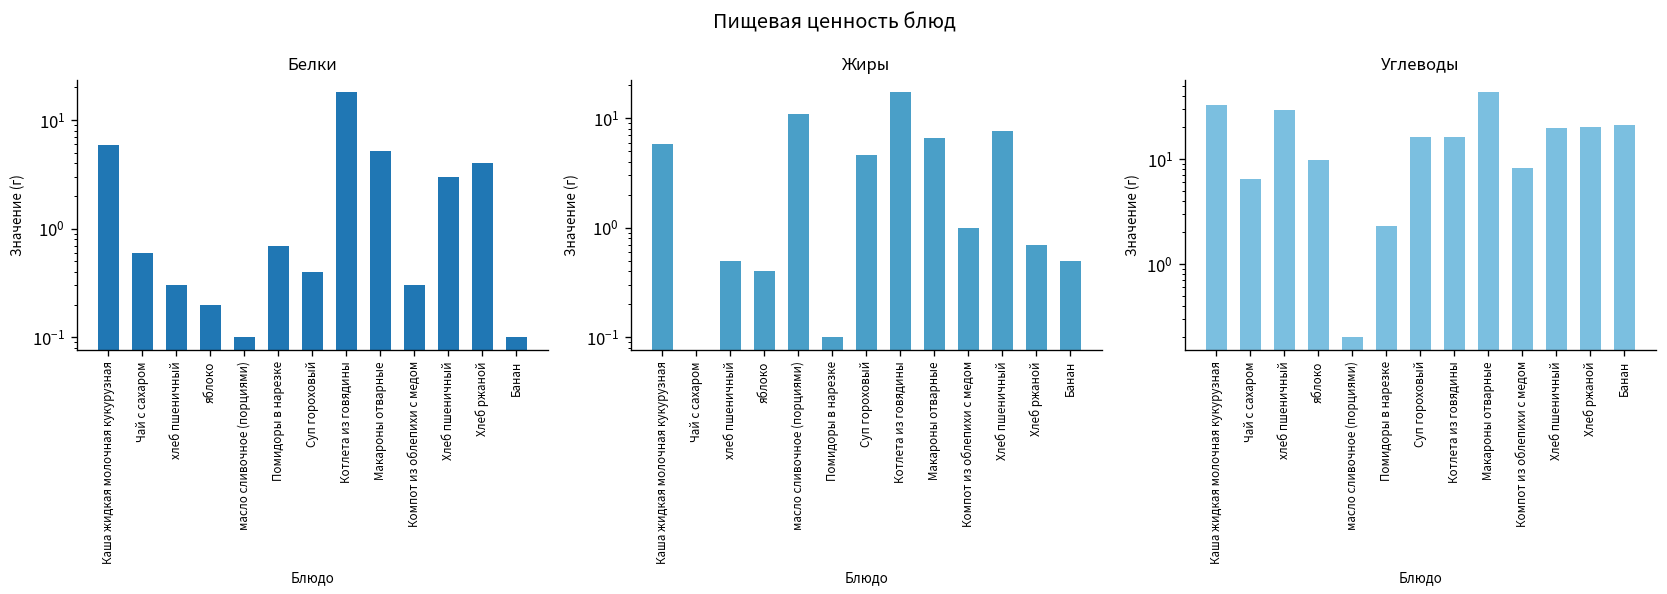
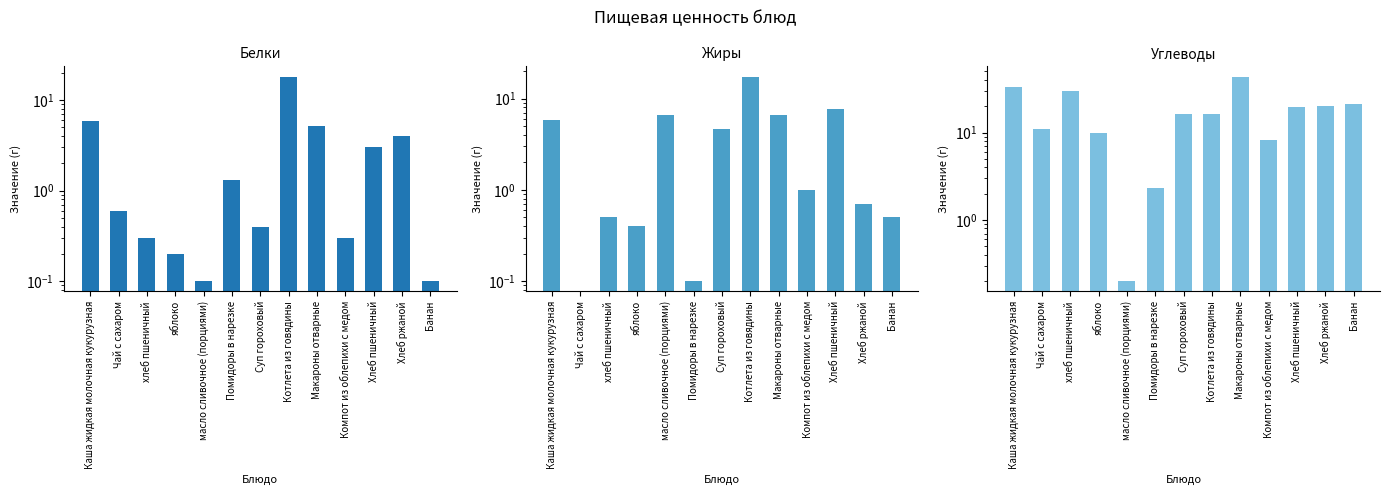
  {
    "Белки": {
      "Каша жидкая молочная кукурузная": 6,
      "Чай с сахаром": 0.6,
      "хлеб пшеничный": 0.3,
      "яблоко": 0.2,
      "масло сливочное (порциями)": 0.1,
-     "Помидоры в нарезке": 0.7,
+     "Помидоры в нарезке": 1.3,
      "Суп гороховый": 0.4,
      "Котлета из говядины": 18,
      "Макароны отварные": 5,
      "Компот из облепихи с медом": 0.3,
      "Хлеб пшеничный": 3.0,
      "Хлеб ржаной": 4,
      "Банан": 0.1
    },
    "Жиры": {
      "Каша жидкая молочная кукурузная": 6,
      "хлеб пшеничный": 0.5,
      "яблоко": 0.4,
-     "масло сливочное (порциями)": 11,
+     "масло сливочное (порциями)": 7,
      "Помидоры в нарезке": 0.10,
      "Суп гороховый": 5,
      "Котлета из говядины": 17,
      "Макароны отварные": 7,
      "Компот из облепихи с медом": 1,
      "Хлеб пшеничный": 8,
      "Хлеб ржаной": 0.7,
      "Банан": 0.5
    },
    "Углеводы": {
      "Каша жидкая молочная кукурузная": 33,
-     "Чай с сахаром": 6,
+     "Чай с сахаром": 11,
      "хлеб пшеничный": 30,
      "яблоко": 10,
      "масло сливочное (порциями)": 0.20,
      "Помидоры в нарезке": 2.3,
      "Суп гороховый": 16,
      "Котлета из говядины": 16,
      "Макароны отварные": 40,
      "Компот из облепихи с медом": 8,
      "Хлеб пшеничный": 20,
      "Хлеб ржаной": 20,
      "Банан": 21
    }
  }
